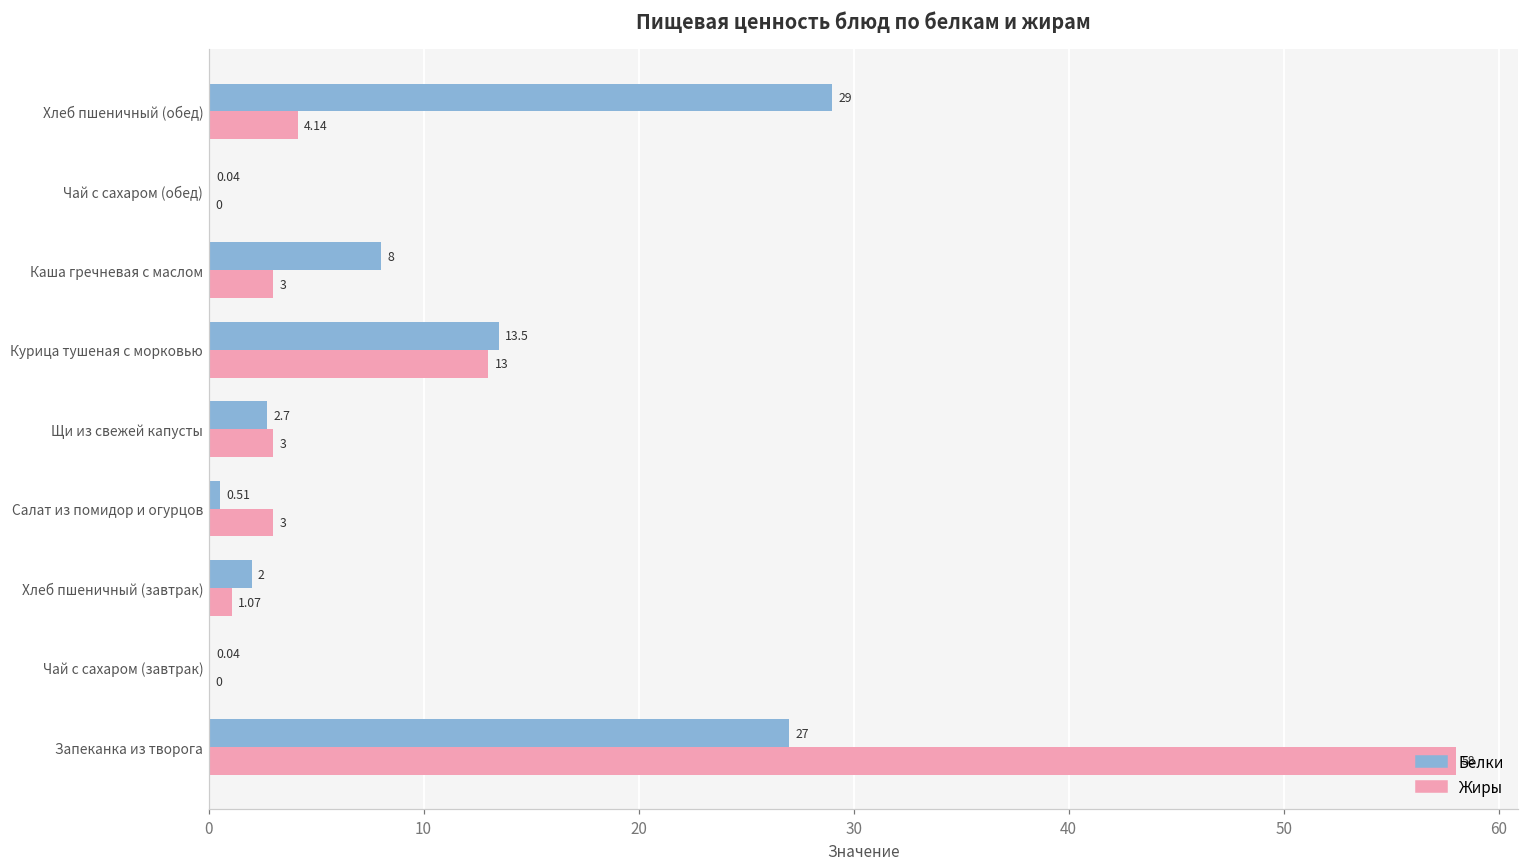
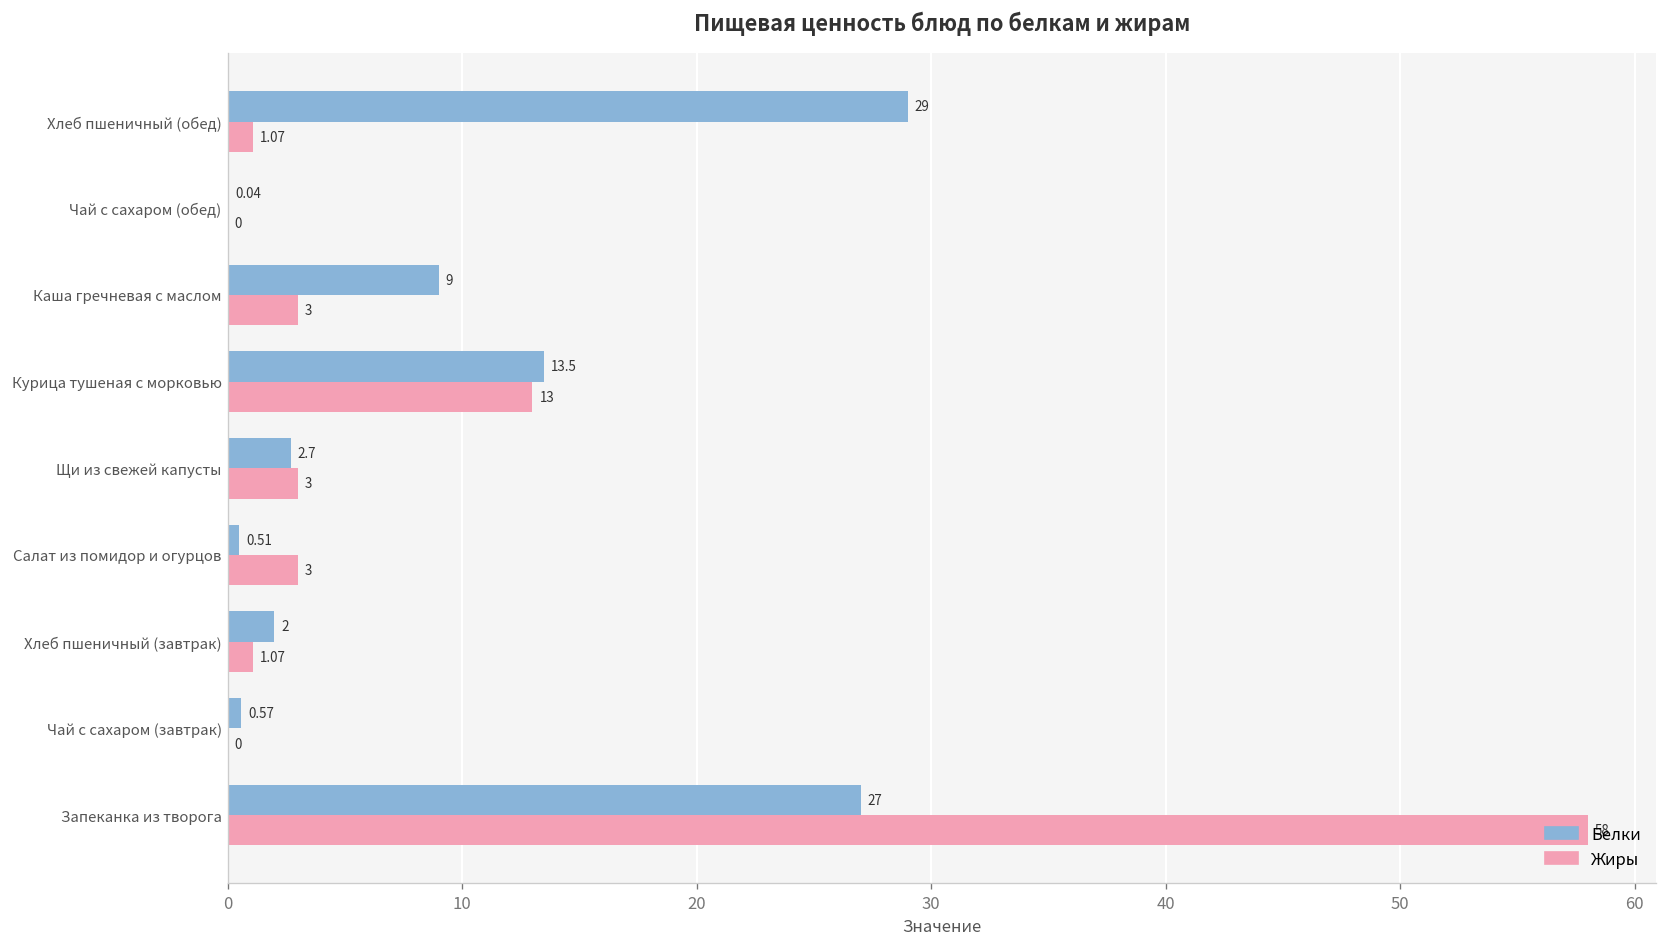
  {
    "Белки": {
      "Хлеб пшеничный (обед)": 29,
      "Чай с сахаром (обед)": 0.04,
-     "Каша гречневая с маслом": 8,
+     "Каша гречневая с маслом": 9,
      "Курица тушеная с морковью": 13.5,
      "Щи из свежей капусты": 2.7,
      "Салат из помидор и огурцов": 0.51,
      "Хлеб пшеничный (завтрак)": 2,
-     "Чай с сахаром (завтрак)": 0.04,
+     "Чай с сахаром (завтрак)": 0.57,
      "Запеканка из творога": 27
    },
    "Жиры": {
-     "Хлеб пшеничный (обед)": 4.14,
+     "Хлеб пшеничный (обед)": 1.07,
      "Чай с сахаром (обед)": 0,
      "Каша гречневая с маслом": 3,
      "Курица тушеная с морковью": 13,
      "Щи из свежей капусты": 3,
      "Салат из помидор и огурцов": 3,
      "Хлеб пшеничный (завтрак)": 1.07,
      "Чай с сахаром (завтрак)": 0,
      "Запеканка из творога": 58
    }
  }
